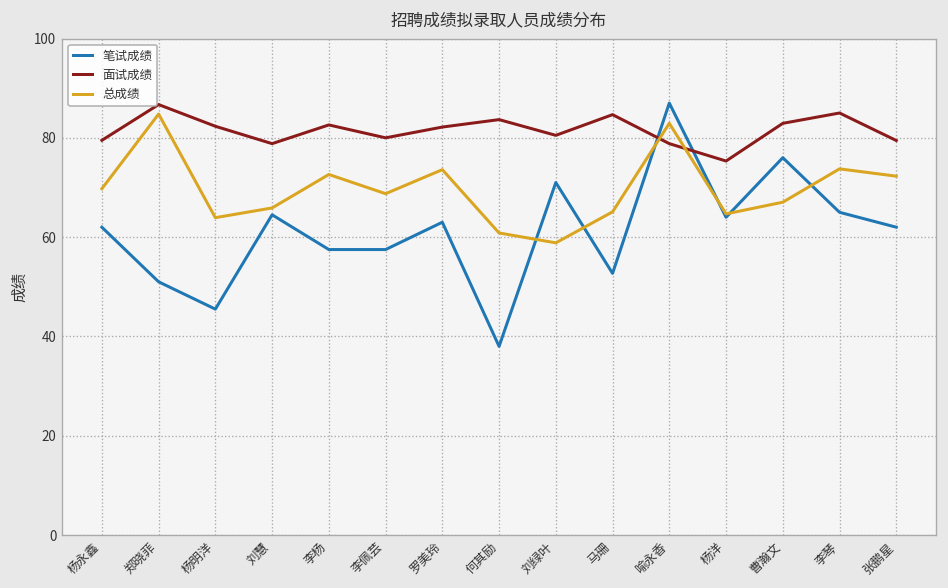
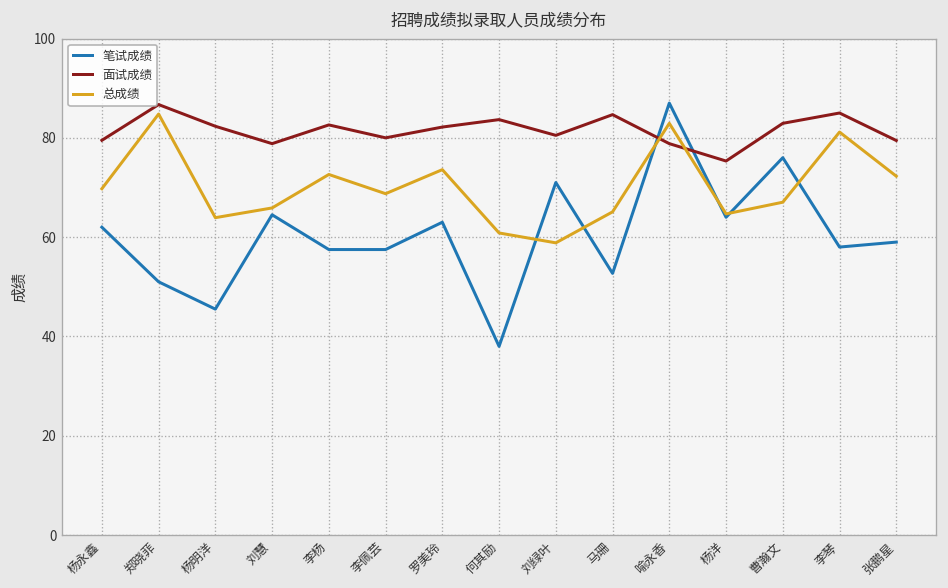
  {
    "笔试成绩": {
      "杨永鑫": 62,
      "郑晓菲": 51,
      "杨明洋": 46,
      "刘慧": 65,
      "李杨": 58,
      "李佩芸": 58,
      "罗美玲": 63,
      "何其励": 38,
      "刘绿叶": 71,
      "马珊": 53,
      "喻永香": 87,
      "杨洋": 64,
      "曹瀚文": 76,
-     "李琴": 65,
-     "张鹏星": 62
+     "李琴": 58,
+     "张鹏星": 59
    },
    "面试成绩": {
      "杨永鑫": 80,
      "郑晓菲": 87,
      "杨明洋": 82,
      "刘慧": 79,
      "李杨": 83,
      "李佩芸": 80,
      "罗美玲": 82,
      "何其励": 84,
      "刘绿叶": 81,
      "马珊": 85,
      "喻永香": 79,
      "杨洋": 75,
      "曹瀚文": 83,
      "李琴": 85,
      "张鹏星": 79
    },
    "总成绩": {
      "杨永鑫": 70,
      "郑晓菲": 85,
      "杨明洋": 64,
      "刘慧": 66,
      "李杨": 73,
      "李佩芸": 69,
      "罗美玲": 74,
      "何其励": 61,
      "刘绿叶": 59,
      "马珊": 65,
      "喻永香": 83,
      "杨洋": 65,
      "曹瀚文": 67,
-     "李琴": 74,
+     "李琴": 81,
      "张鹏星": 72
    }
  }
